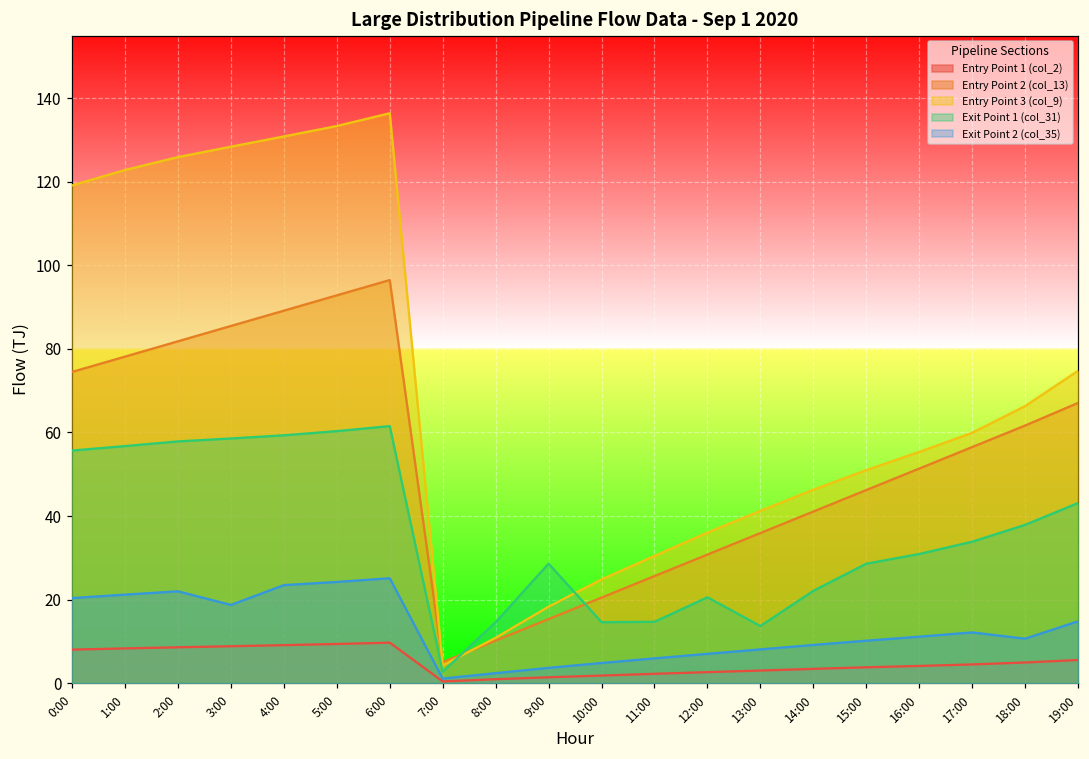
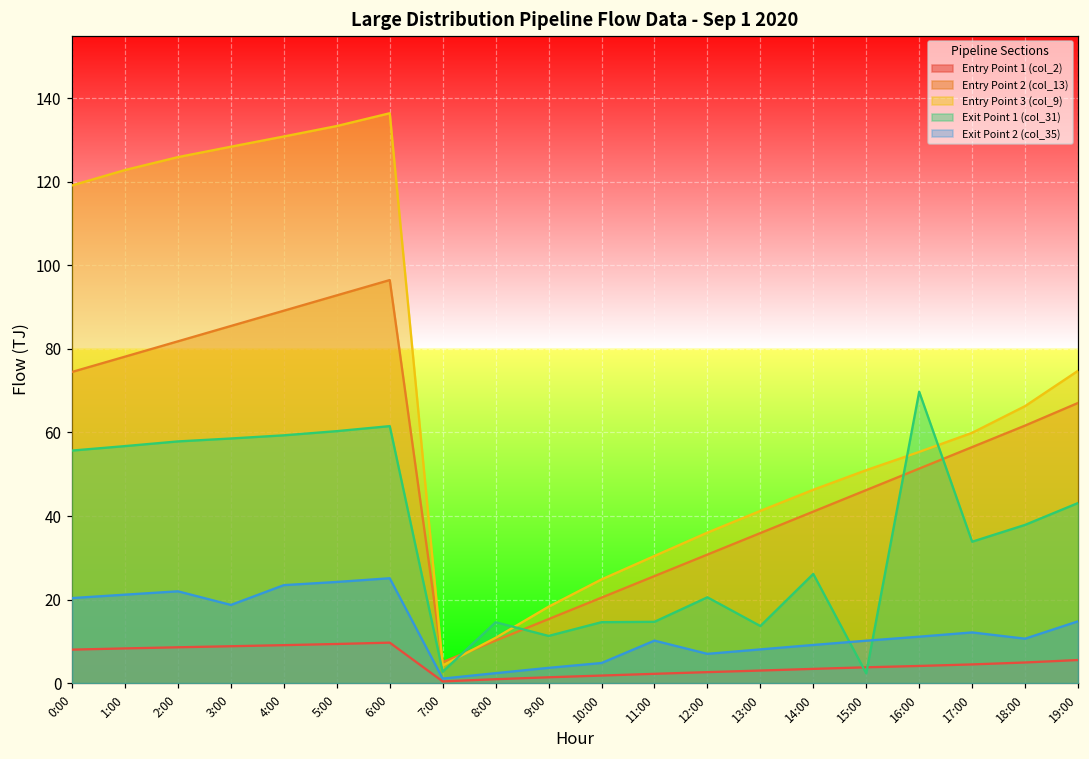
  {
    "Exit Point 1 (col_31)": {
      "0:00": 56,
      "1:00": 57,
      "2:00": 58,
      "3:00": 59,
      "4:00": 59,
      "5:00": 60,
      "6:00": 62,
      "7:00": 3,
      "8:00": 15,
-     "9:00": 29,
+     "9:00": 11,
      "10:00": 15,
      "11:00": 15,
      "12:00": 21,
      "13:00": 14,
-     "14:00": 22,
-     "15:00": 29,
-     "16:00": 31,
+     "14:00": 26,
+     "15:00": 2,
+     "16:00": 70,
      "17:00": 34,
      "18:00": 38,
      "19:00": 43
    },
    "Exit Point 2 (col_35)": {
      "0:00": 20,
      "1:00": 21,
      "2:00": 22,
      "3:00": 19,
      "4:00": 23,
      "5:00": 24,
      "6:00": 25,
      "7:00": 1,
      "8:00": 2,
      "9:00": 4,
      "10:00": 5,
-     "11:00": 6,
+     "11:00": 10,
      "12:00": 7,
      "13:00": 8,
      "14:00": 9,
      "15:00": 10,
      "16:00": 11,
      "17:00": 12,
      "18:00": 11,
      "19:00": 15
    }
  }
